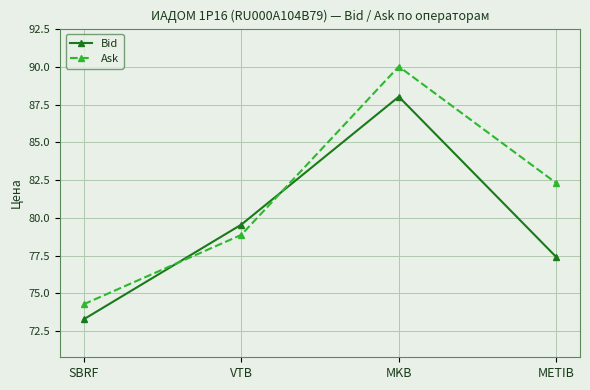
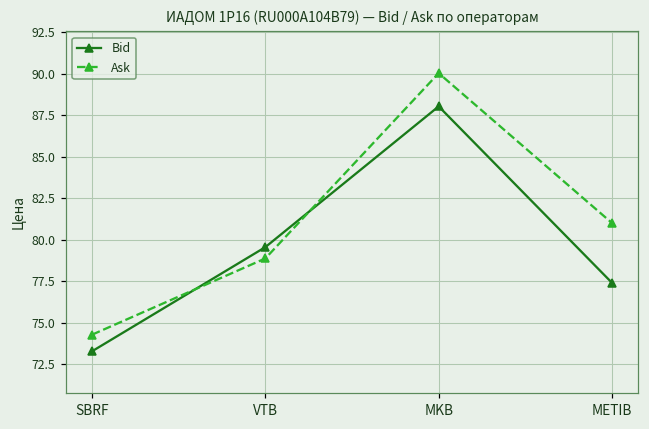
  {
    "Bid": {
      "SBRF": 73.3,
      "VTB": 79.6,
      "MKB": 88.0,
      "METIB": 77.4
    },
    "Ask": {
      "SBRF": 74.3,
      "VTB": 78.9,
      "MKB": 90.0,
-     "METIB": 82.3
+     "METIB": 81.0
    }
  }
